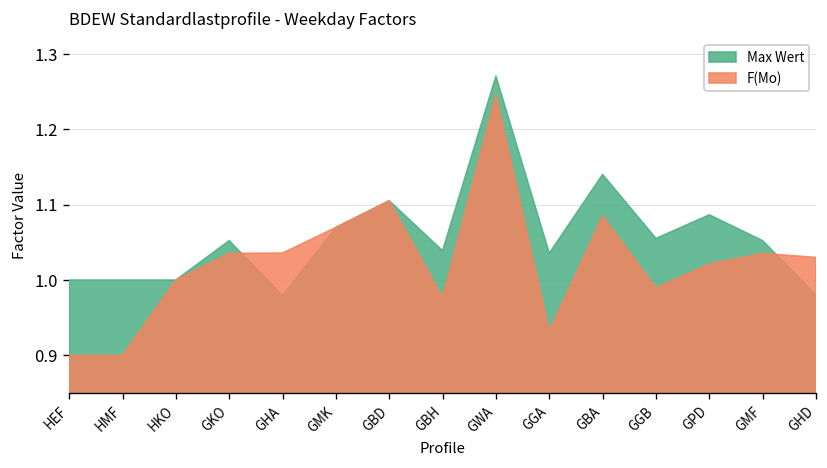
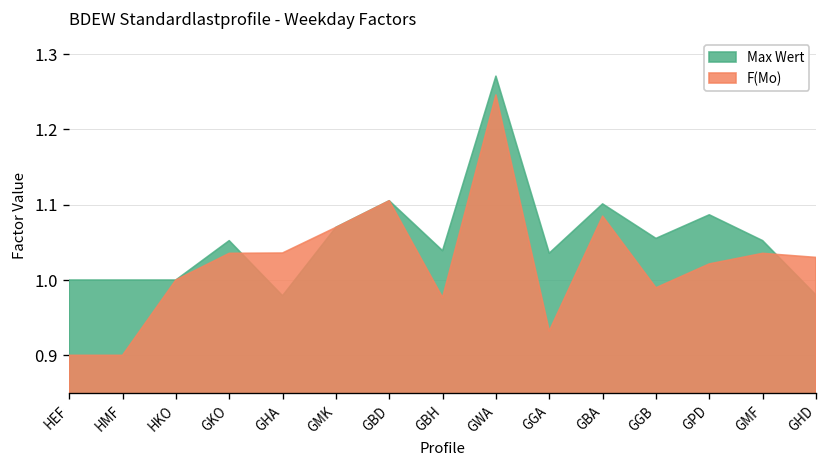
  {
    "Max Wert": {
      "HEF": 1.00,
      "HMF": 1.00,
      "GKO": 1.05,
      "GHA": 0.98,
      "GBH": 1.04,
      "GWA": 1.27,
      "GGA": 1.04,
-     "GBA": 1.14,
+     "GBA": 1.10,
      "GGB": 1.06,
      "GPD": 1.09,
      "GMF": 1.05,
      "GHD": 0.98
    },
    "F(Mo)": {
      "HEF": 0.90,
      "HMF": 0.90,
      "GKO": 1.04,
      "GHA": 1.04,
      "GBH": 0.98,
      "GWA": 1.25,
      "GGA": 0.93,
      "GBA": 1.08,
      "GGB": 0.99,
      "GPD": 1.02,
      "GMF": 1.04,
      "GHD": 1.03
    }
  }
